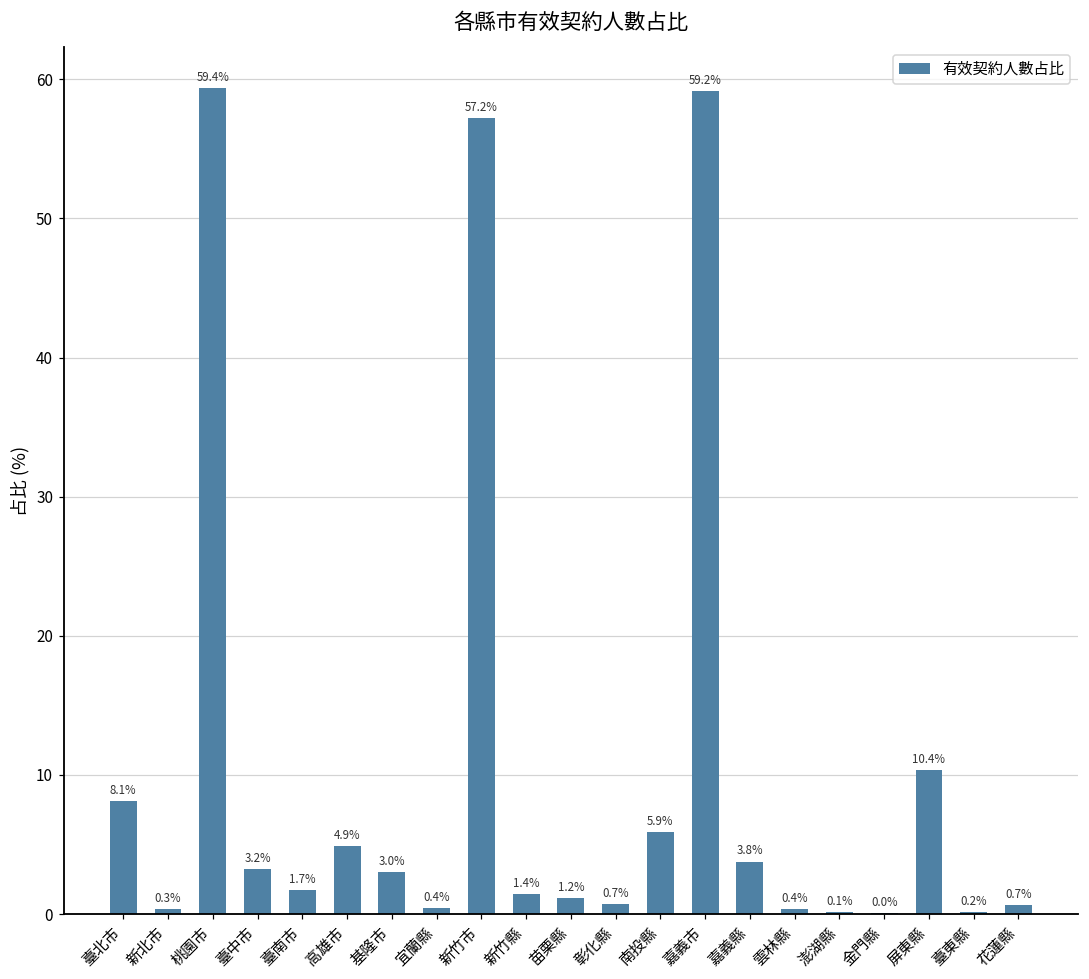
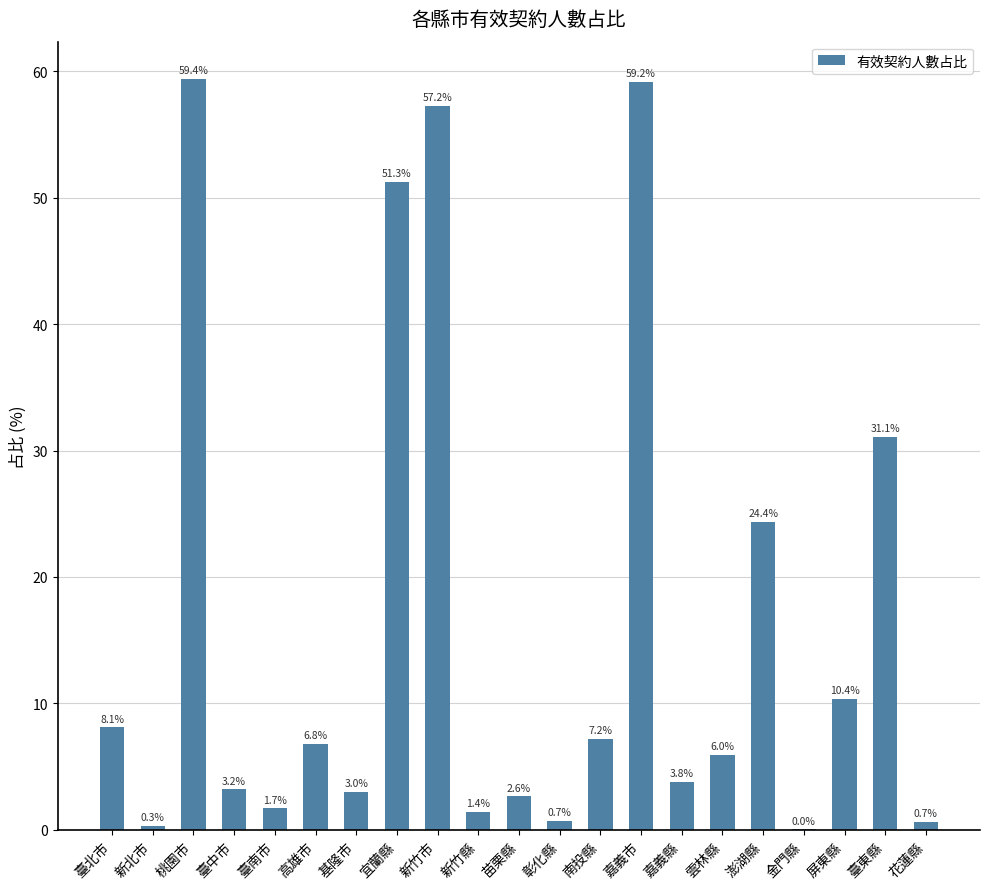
  {
    "臺北市": "8.1%",
    "新北市": "0.3%",
    "桃園市": "59.4%",
    "臺中市": "3.2%",
    "臺南市": "1.7%",
-   "高雄市": "4.9%",
+   "高雄市": "6.8%",
    "基隆市": "3.0%",
-   "宜蘭縣": "0.4%",
+   "宜蘭縣": "51.3%",
    "新竹市": "57.2%",
    "新竹縣": "1.4%",
-   "苗栗縣": "1.2%",
+   "苗栗縣": "2.6%",
    "彰化縣": "0.7%",
-   "南投縣": "5.9%",
+   "南投縣": "7.2%",
    "嘉義市": "59.2%",
    "嘉義縣": "3.8%",
-   "雲林縣": "0.4%",
-   "澎湖縣": "0.1%",
+   "雲林縣": "6.0%",
+   "澎湖縣": "24.4%",
    "金門縣": "0.0%",
    "屏東縣": "10.4%",
-   "臺東縣": "0.2%",
+   "臺東縣": "31.1%",
    "花蓮縣": "0.7%"
  }
